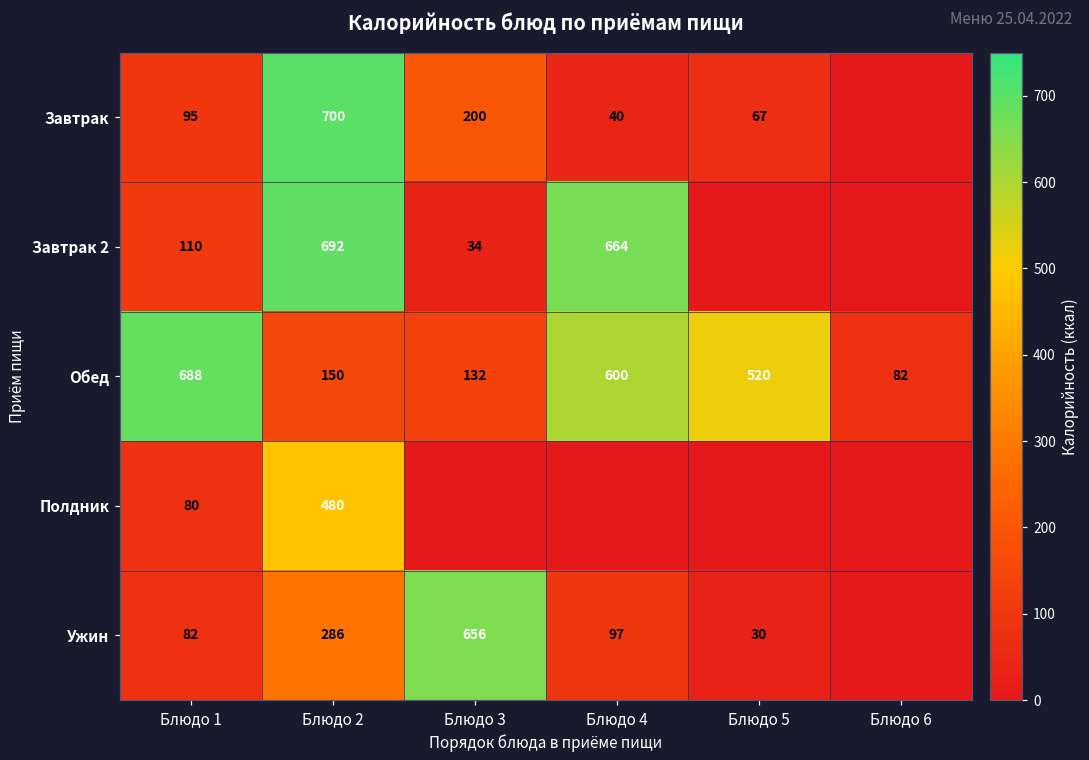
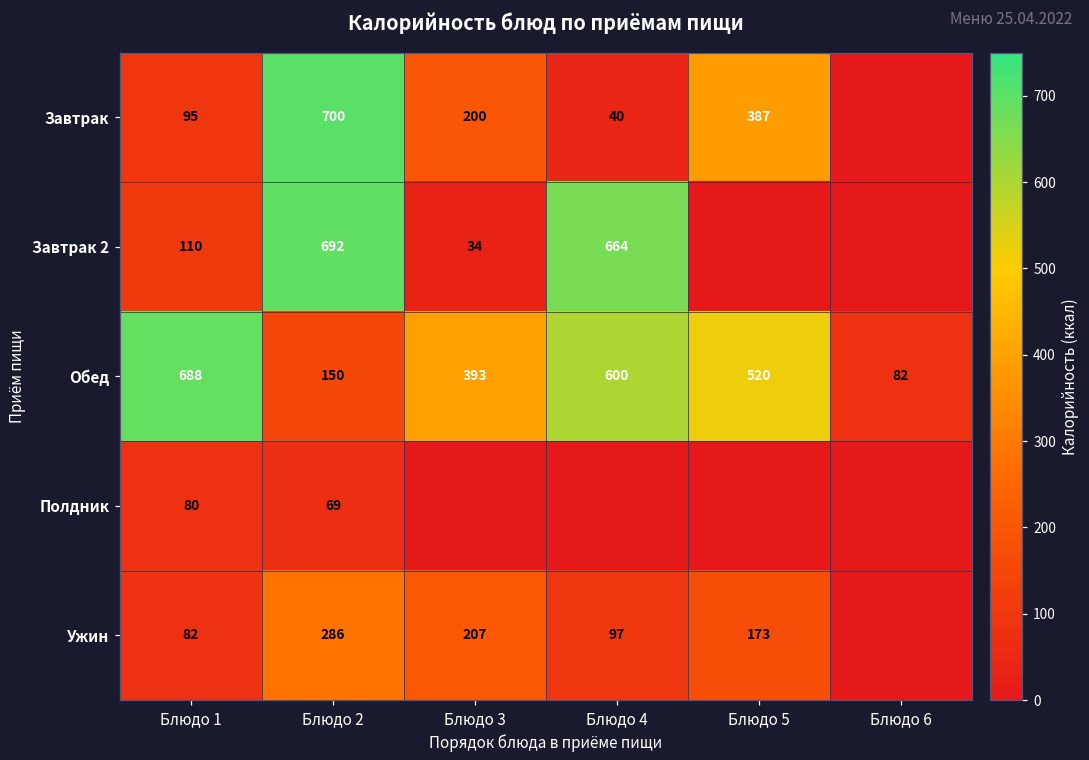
  {
    "Завтрак": {
      "Блюдо 1": 95,
      "Блюдо 2": 700,
      "Блюдо 3": 200,
      "Блюдо 4": 40,
-     "Блюдо 5": 67
+     "Блюдо 5": 387
    },
    "Завтрак 2": {
      "Блюдо 1": 110,
      "Блюдо 2": 692,
      "Блюдо 3": 34,
      "Блюдо 4": 664
    },
    "Обед": {
      "Блюдо 1": 688,
      "Блюдо 2": 150,
-     "Блюдо 3": 132,
+     "Блюдо 3": 393,
      "Блюдо 4": 600,
      "Блюдо 5": 520,
      "Блюдо 6": 82
    },
    "Полдник": {
      "Блюдо 1": 80,
-     "Блюдо 2": 480
+     "Блюдо 2": 69
    },
    "Ужин": {
      "Блюдо 1": 82,
      "Блюдо 2": 286,
-     "Блюдо 3": 656,
+     "Блюдо 3": 207,
      "Блюдо 4": 97,
-     "Блюдо 5": 30
+     "Блюдо 5": 173
    }
  }
